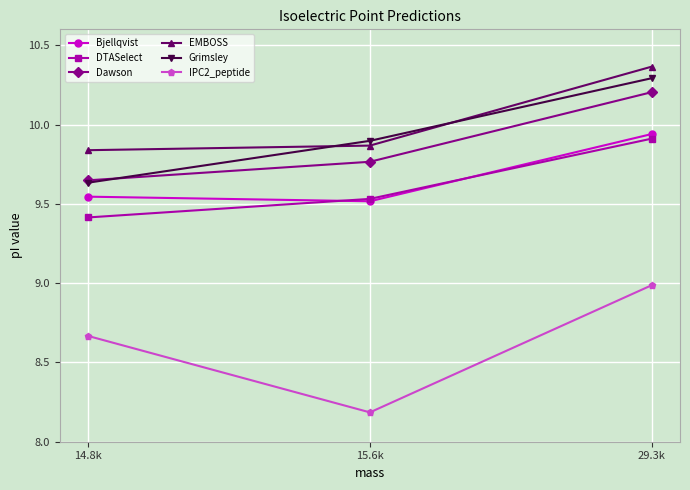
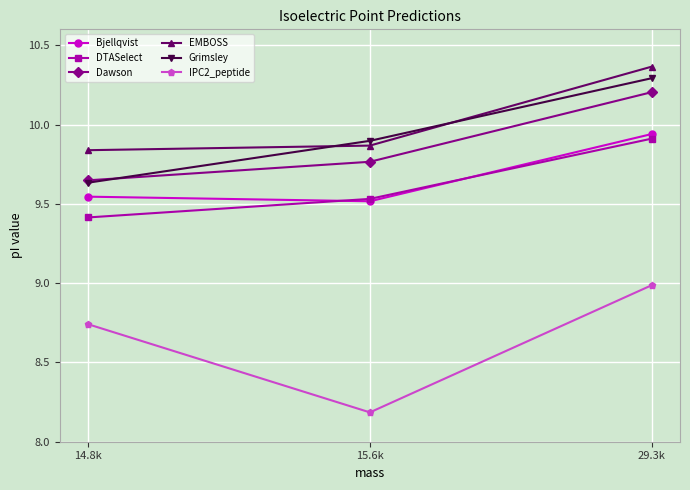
  {
    "IPC2_peptide": {
-     "14.8k": 8.67,
+     "14.8k": 8.74,
      "15.6k": 8.19,
      "29.3k": 8.99
    }
  }
